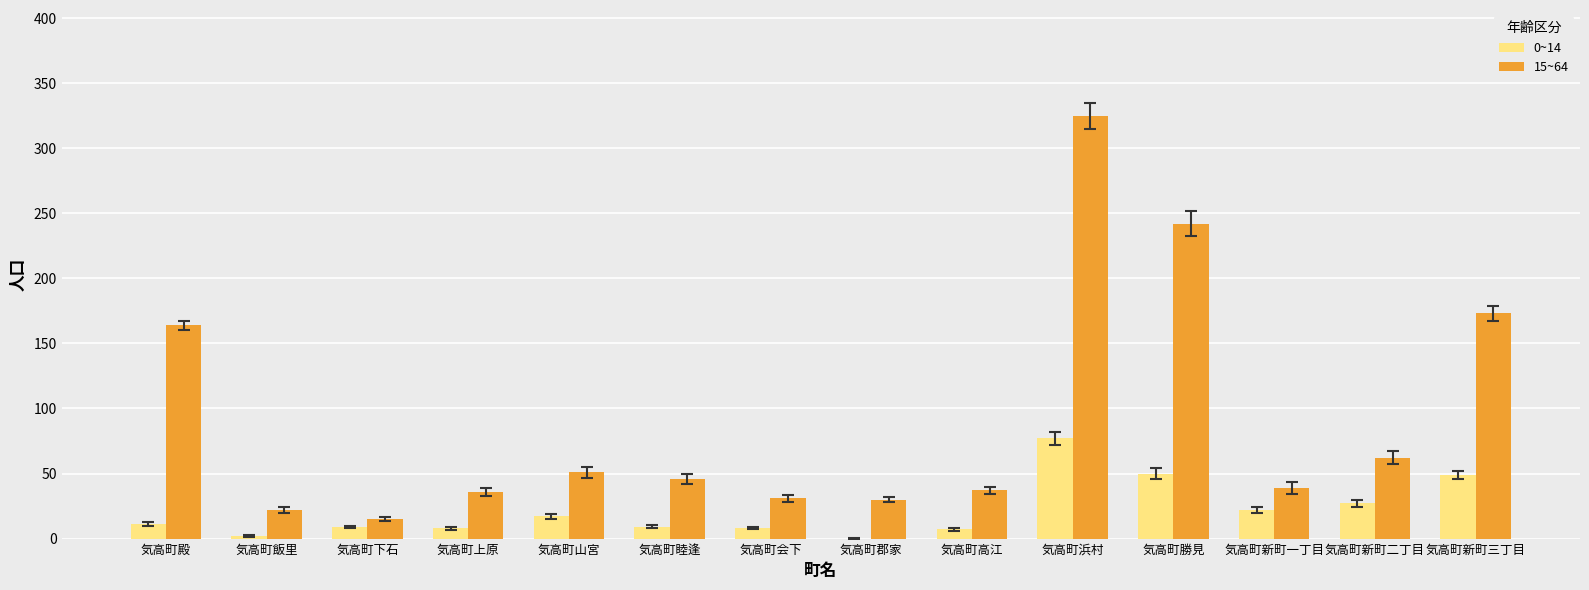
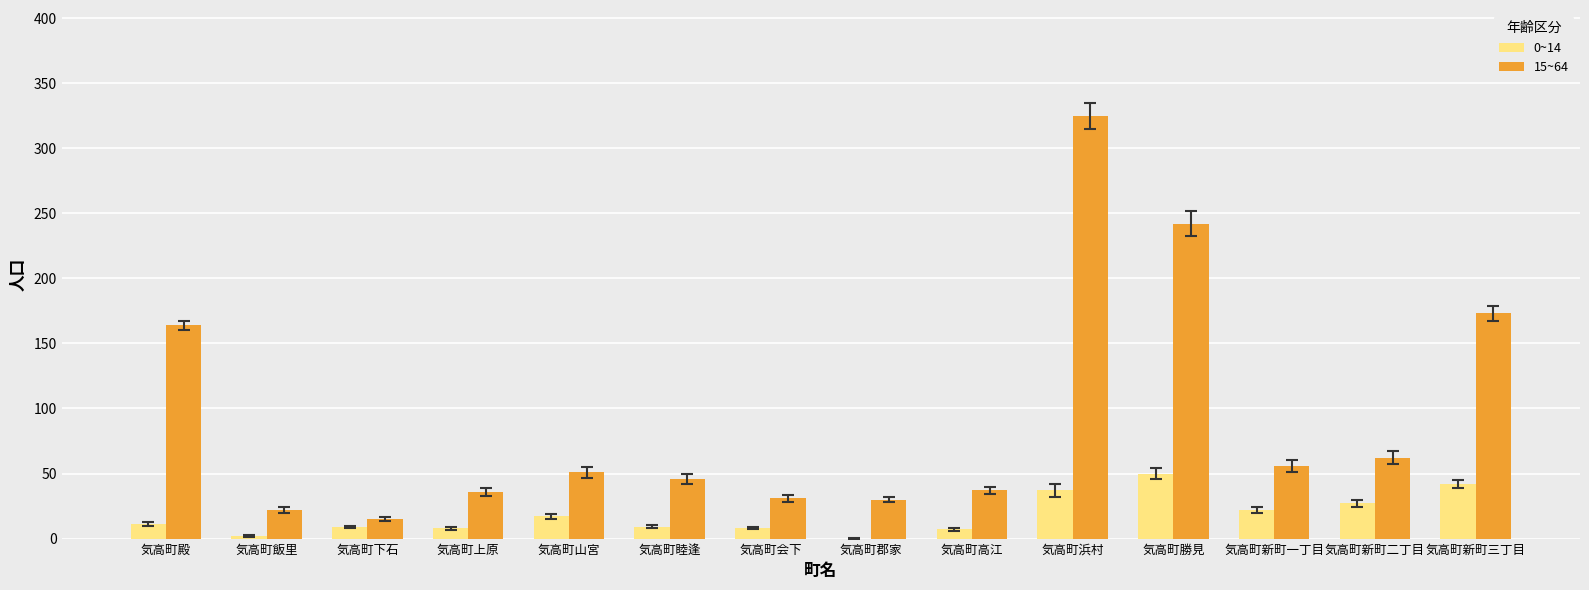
  {
    "0~14": {
      "気高町殿": 11,
      "気高町飯里": 2,
      "気高町下石": 9,
      "気高町上原": 8,
      "気高町山宮": 17,
      "気高町睦逢": 9,
      "気高町会下": 8,
      "気高町郡家": 0,
      "気高町高江": 7,
-     "気高町浜村": 77,
+     "気高町浜村": 37,
      "気高町勝見": 50,
      "気高町新町一丁目": 22,
      "気高町新町二丁目": 27,
-     "気高町新町三丁目": 49
+     "気高町新町三丁目": 42
    },
    "15~64": {
      "気高町殿": 164,
      "気高町飯里": 22,
      "気高町下石": 15,
      "気高町上原": 36,
      "気高町山宮": 51,
      "気高町睦逢": 46,
      "気高町会下": 31,
      "気高町郡家": 30,
      "気高町高江": 37,
      "気高町浜村": 325,
      "気高町勝見": 242,
-     "気高町新町一丁目": 39,
+     "気高町新町一丁目": 56,
      "気高町新町二丁目": 62,
      "気高町新町三丁目": 173
    }
  }
